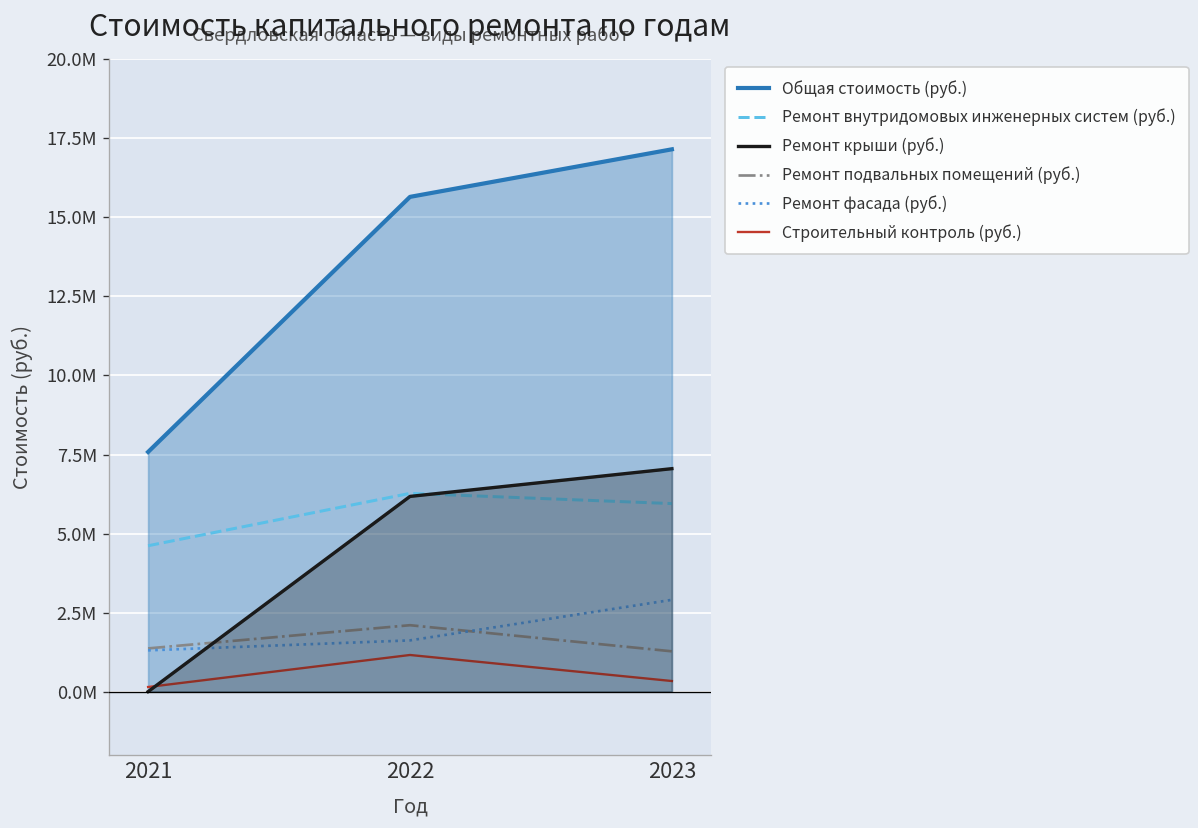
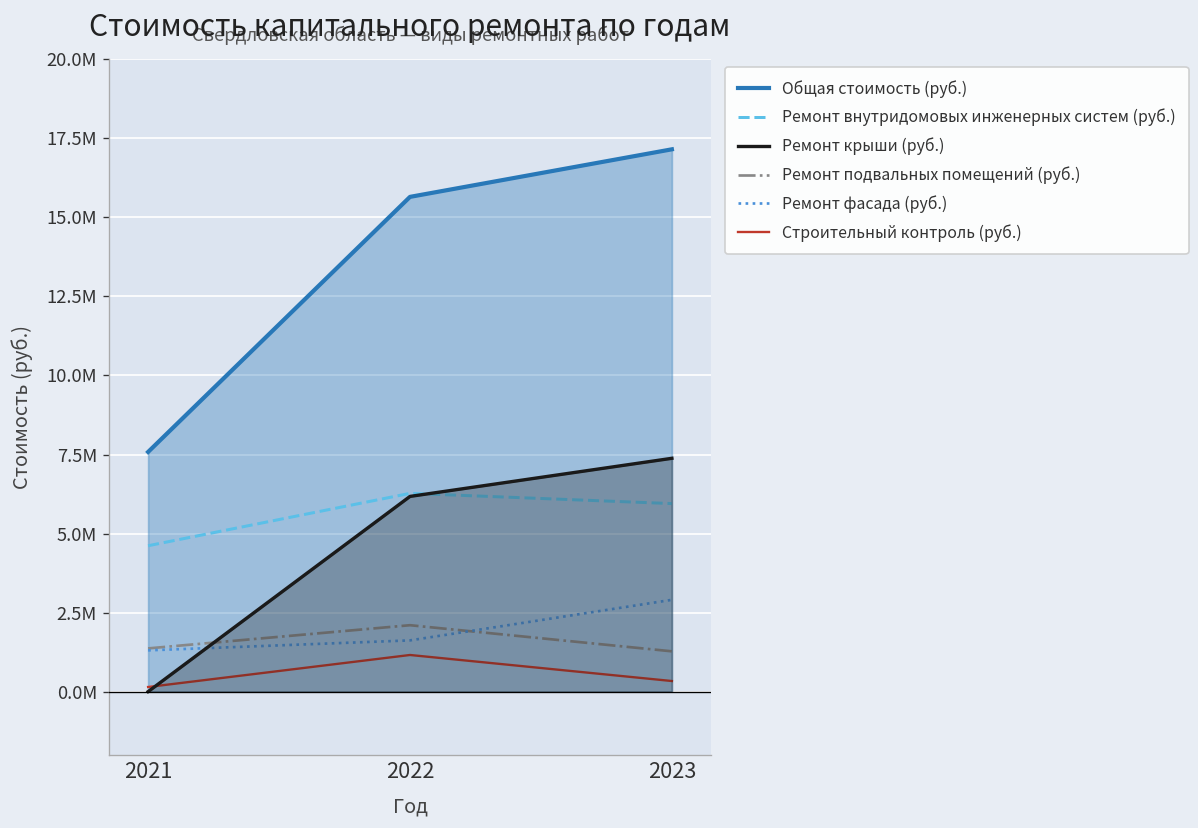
  {
    "Ремонт крыши (руб.)": {
      "2021": 0,
      "2022": 6200000,
-     "2023": 7100000
+     "2023": 7400000
    },
    "Ремонт подвальных помещений (руб.)": {
      "2022": 2100000,
      "2023": 1300000
    },
    "Строительный контроль (руб.)": {
      "2021": 100000,
      "2022": 1200000,
      "2023": 300000
    }
  }
